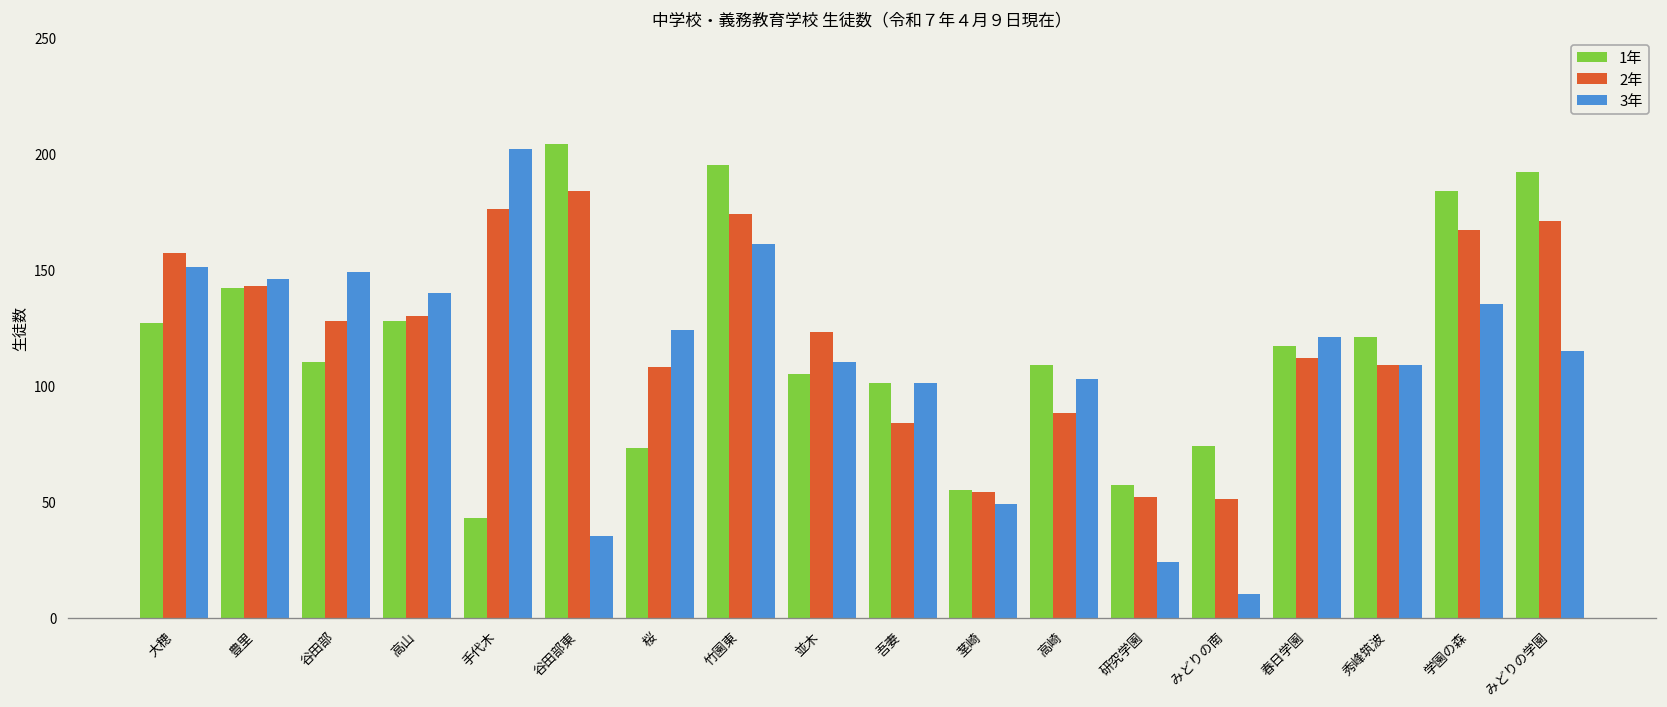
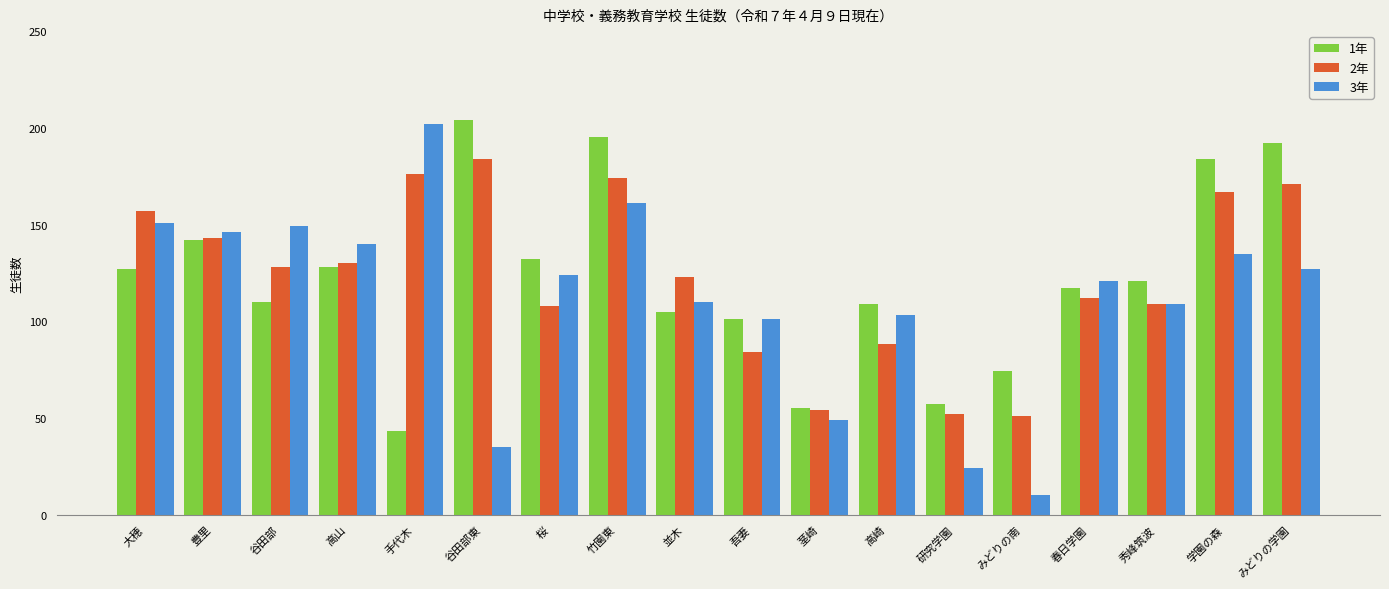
  {
    "1年": {
      "大穂": 127,
      "豊里": 142,
      "谷田部": 110,
      "高山": 128,
      "手代木": 43,
      "谷田部東": 204,
-     "桜": 73,
+     "桜": 132,
      "竹園東": 195,
      "並木": 105,
      "吾妻": 101,
      "茎崎": 55,
      "高崎": 109,
      "研究学園": 57,
      "みどりの南": 74,
      "春日学園": 117,
      "秀峰筑波": 121,
      "学園の森": 184,
      "みどりの学園": 192
    },
    "2年": {
      "大穂": 157,
      "豊里": 143,
      "谷田部": 128,
      "高山": 130,
      "手代木": 176,
      "谷田部東": 184,
      "桜": 108,
      "竹園東": 174,
      "並木": 123,
      "吾妻": 84,
      "茎崎": 54,
      "高崎": 88,
      "研究学園": 52,
      "みどりの南": 51,
      "春日学園": 112,
      "秀峰筑波": 109,
      "学園の森": 167,
      "みどりの学園": 171
    },
    "3年": {
      "大穂": 151,
      "豊里": 146,
      "谷田部": 149,
      "高山": 140,
      "手代木": 202,
      "谷田部東": 35,
      "桜": 124,
      "竹園東": 161,
      "並木": 110,
      "吾妻": 101,
      "茎崎": 49,
      "高崎": 103,
      "研究学園": 24,
      "みどりの南": 10,
      "春日学園": 121,
      "秀峰筑波": 109,
      "学園の森": 135,
-     "みどりの学園": 115
+     "みどりの学園": 127
    }
  }
